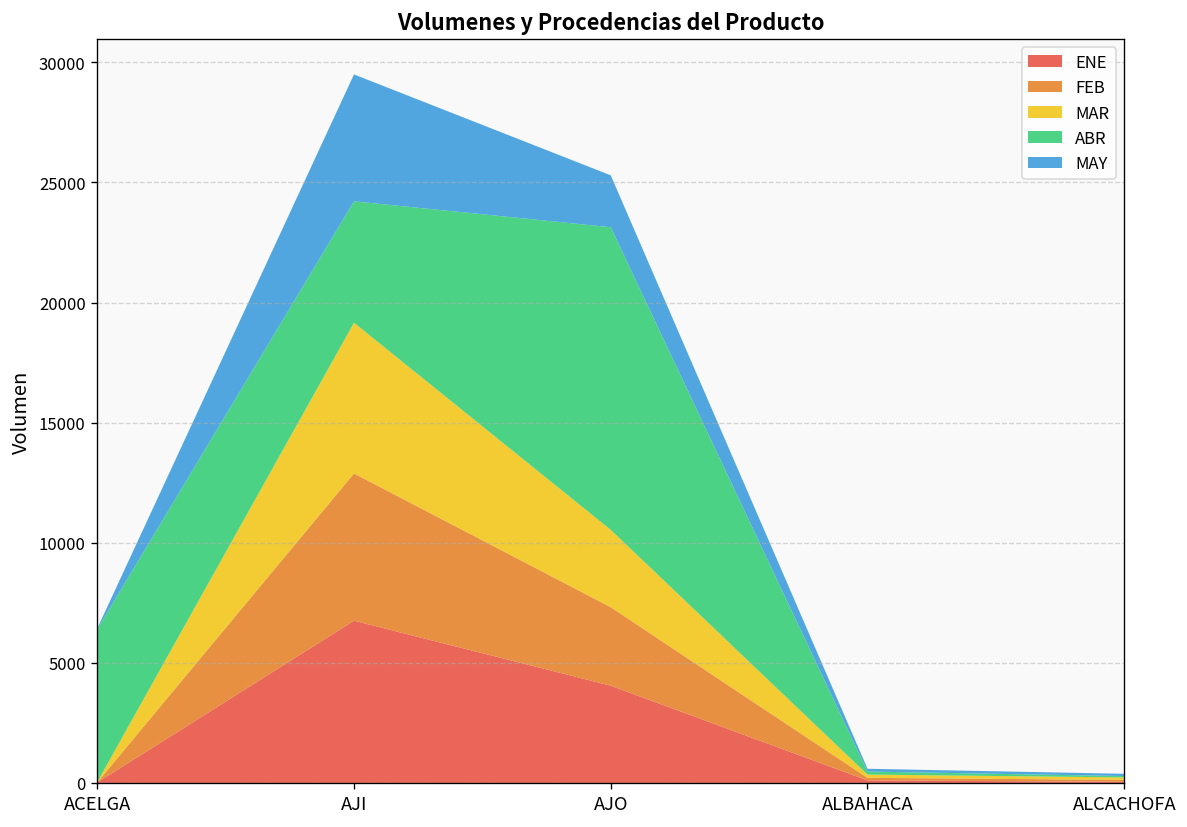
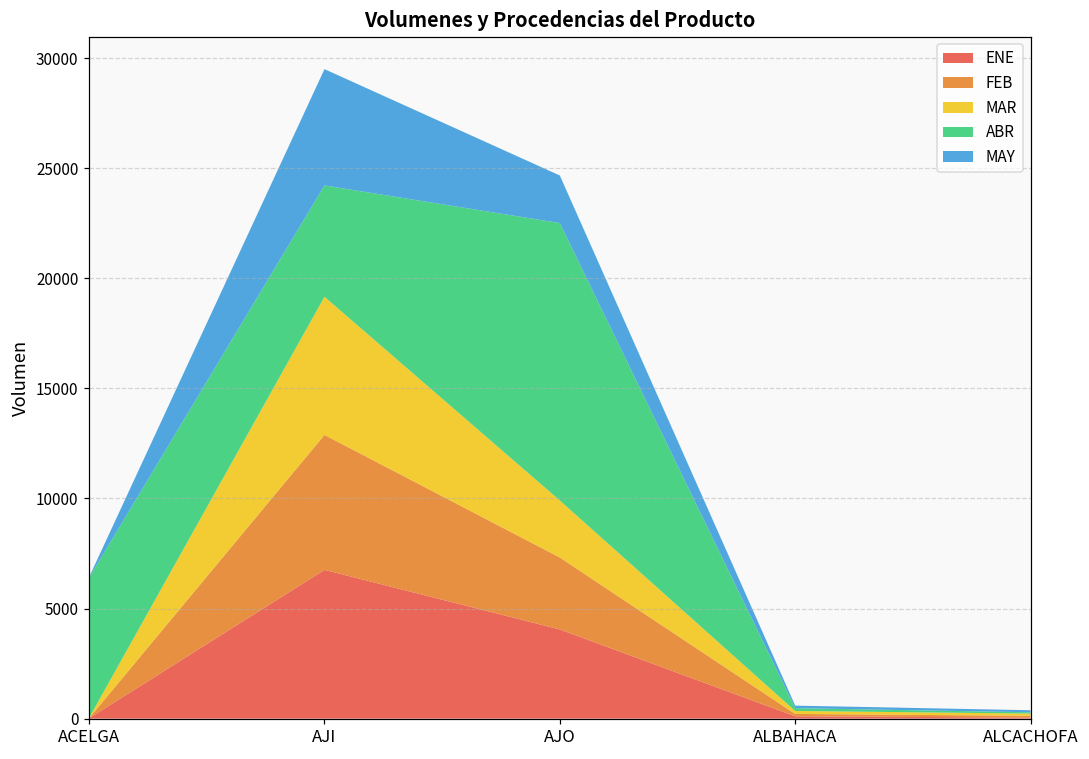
  {
    "MAR": {
      "AJI": 6300,
-     "AJO": 3200
+     "AJO": 2600
    },
    "ABR": {
      "AJI": 5100,
      "AJO": 12600
    },
    "MAY": {
      "AJI": 5300,
      "AJO": 2200
    }
  }
